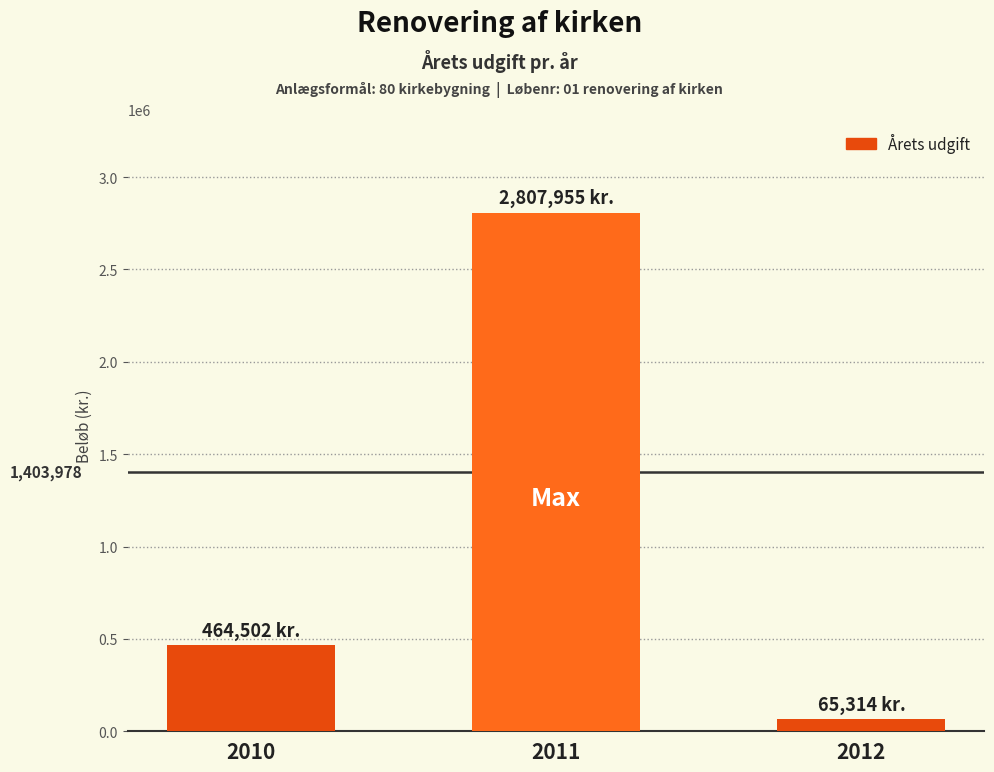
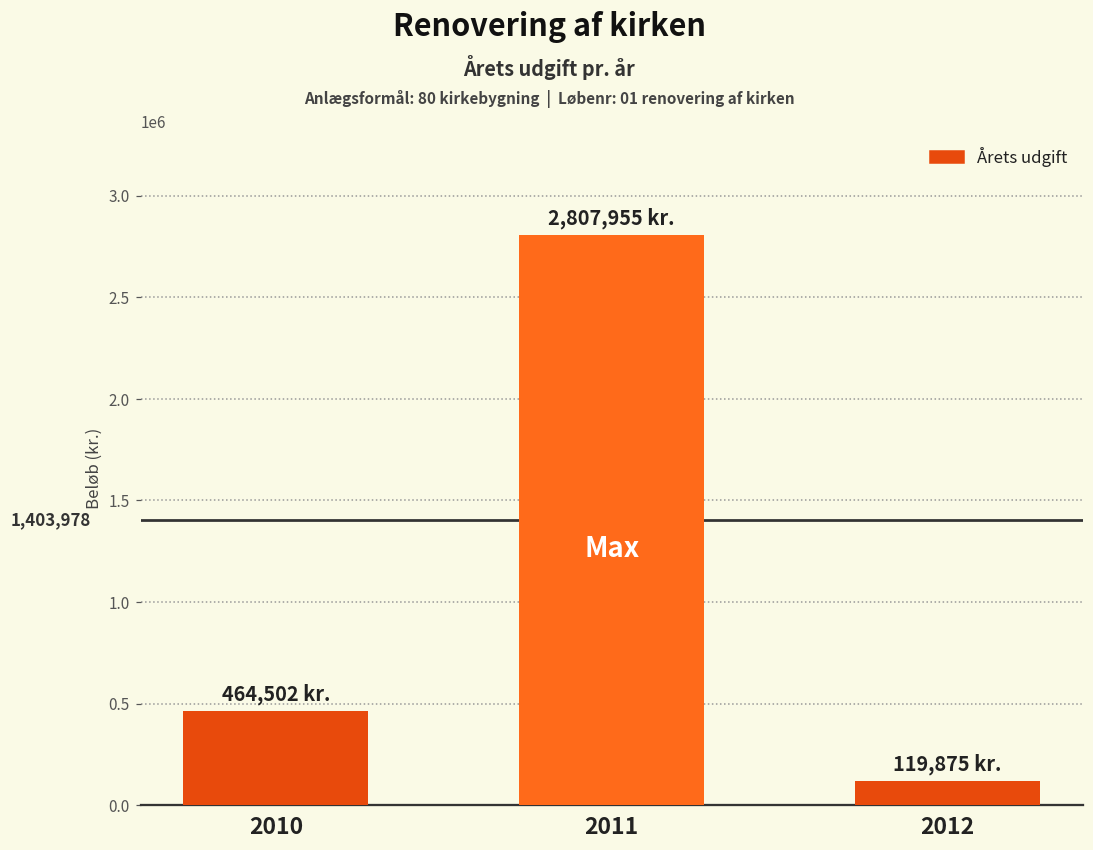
  {
    "2010": "464,502",
    "2011": "2,807,955",
-   "2012": "65,314"
+   "2012": "119,875"
  }
